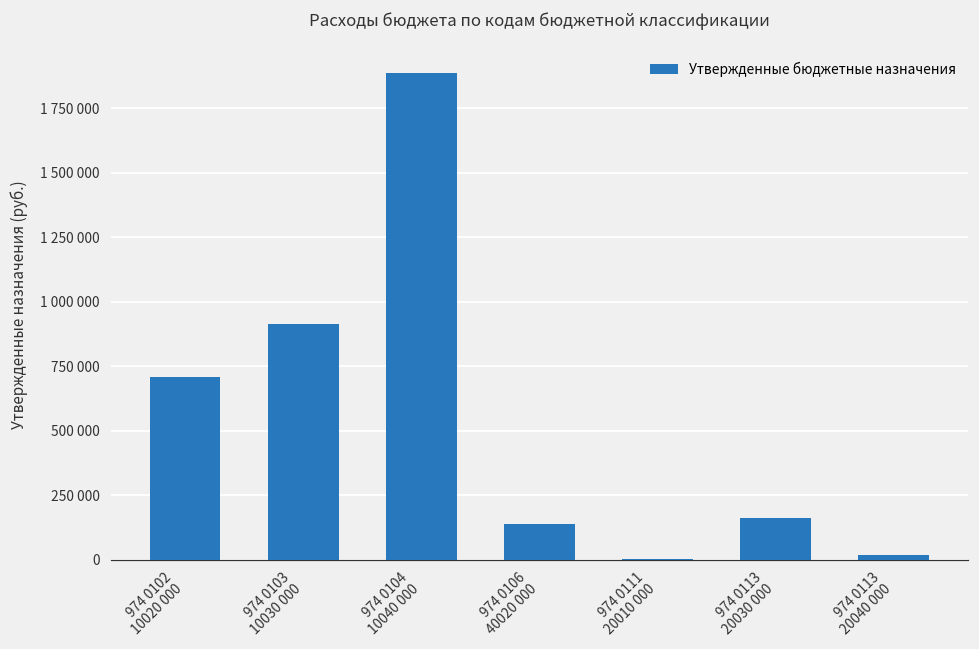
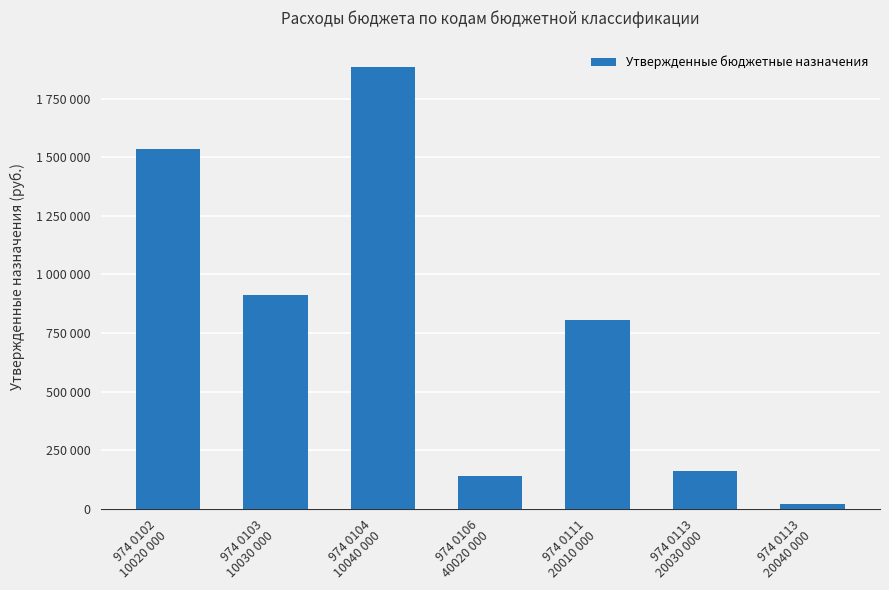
  {
-   "974 0102 10020 000": 710000,
+   "974 0102 10020 000": 1540000,
    "974 0103 10030 000": 910000,
    "974 0104 10040 000": 1890000,
    "974 0106 40020 000": 140000,
-   "974 0111 20010 000": 10000,
+   "974 0111 20010 000": 800000,
    "974 0113 20030 000": 160000,
    "974 0113 20040 000": 20000
  }
